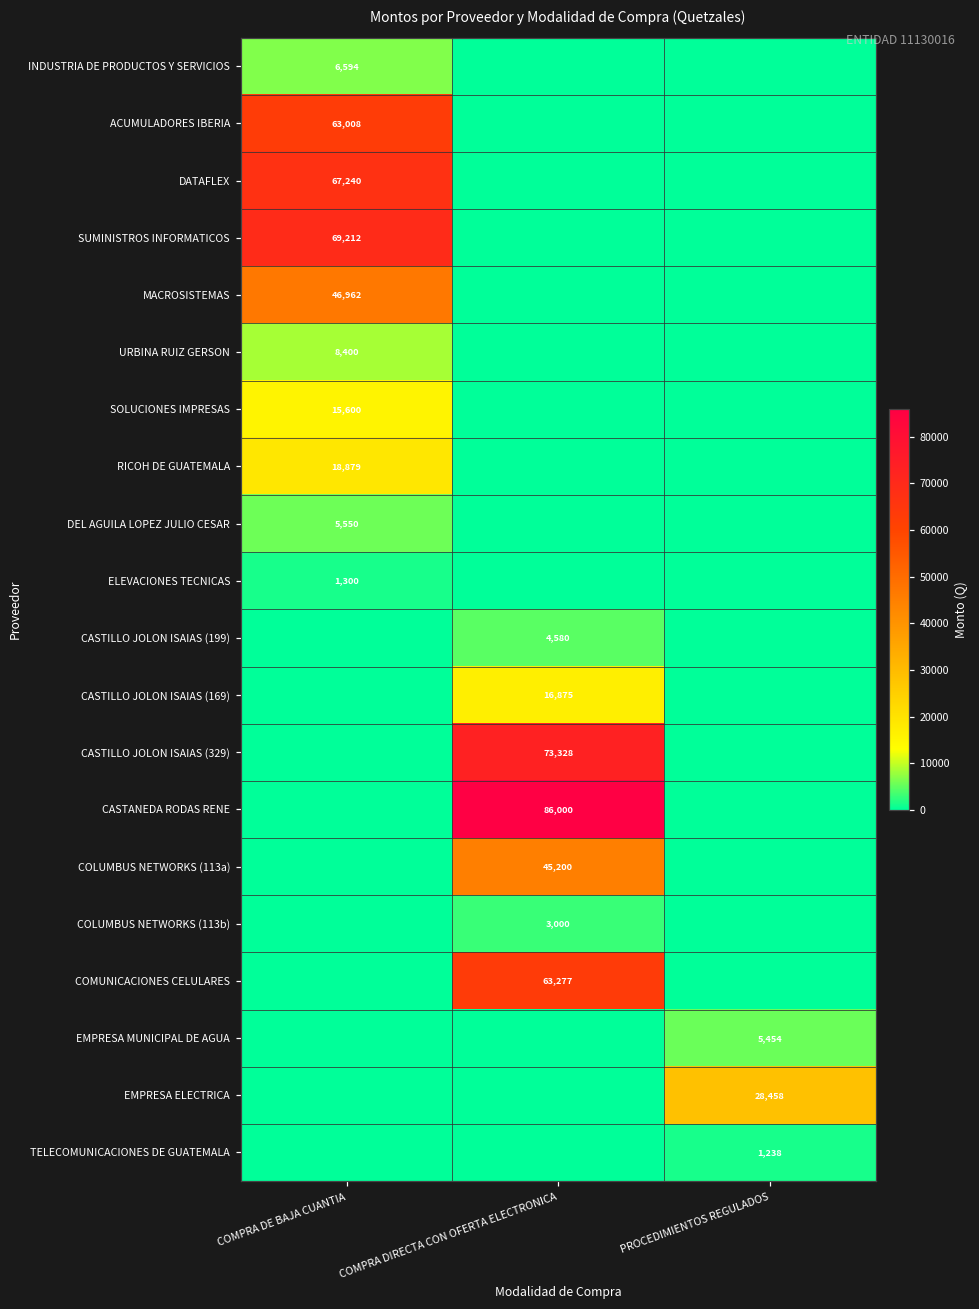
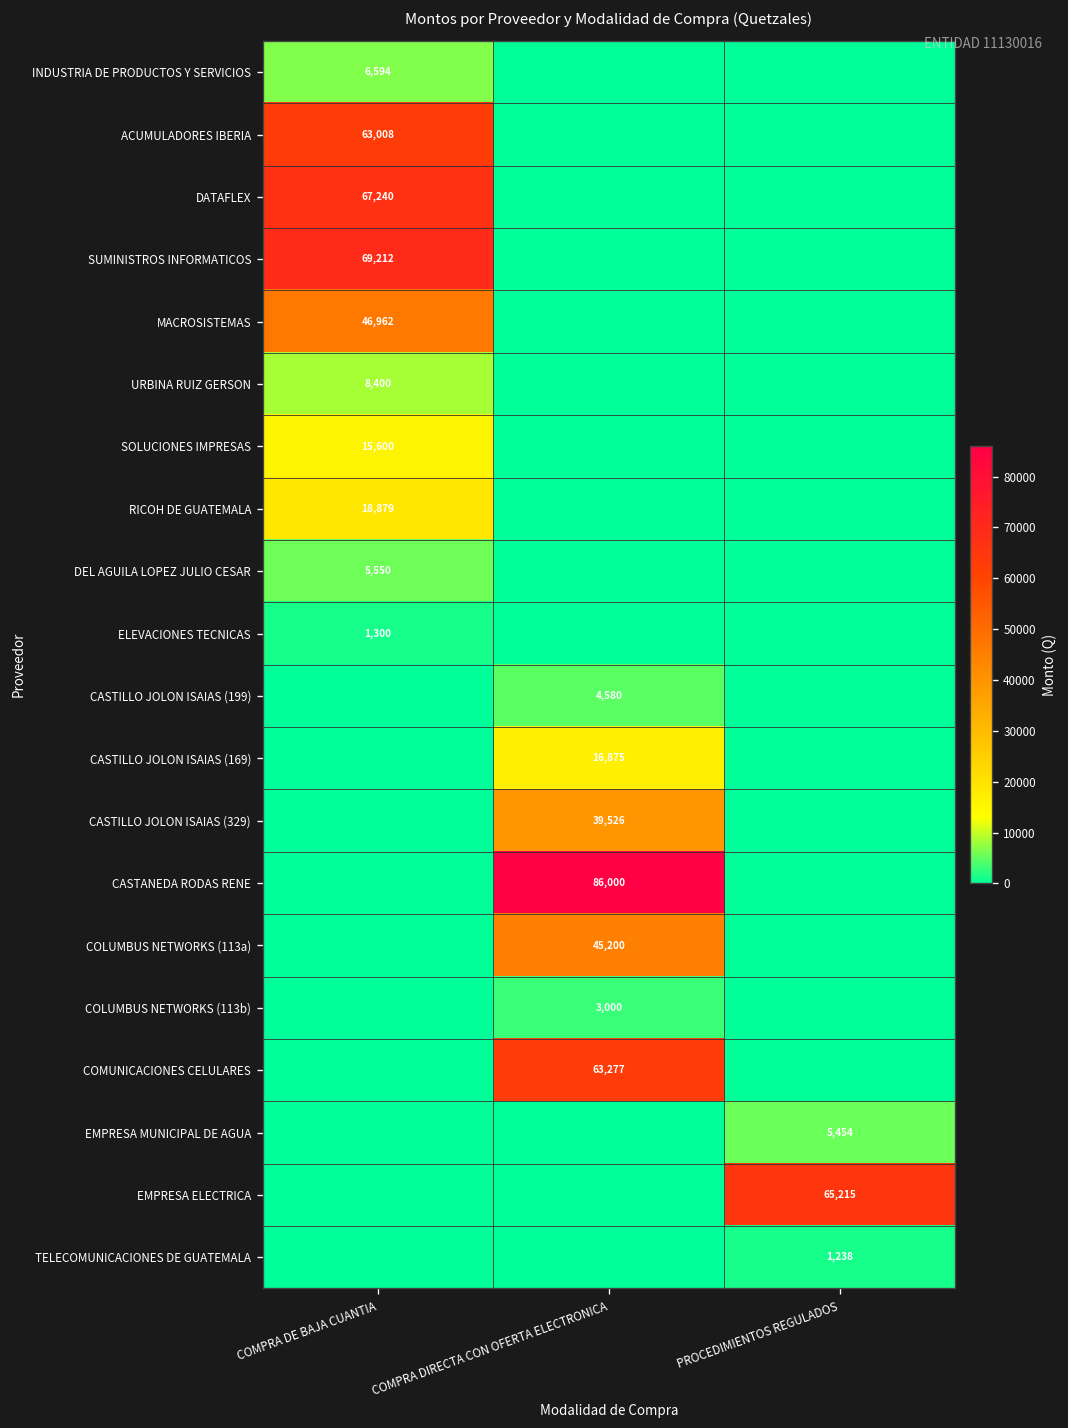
  {
    "INDUSTRIA DE PRODUCTOS Y SERVICIOS": {
      "COMPRA DE BAJA CUANTIA": "6,594"
    },
    "ACUMULADORES IBERIA": {
      "COMPRA DE BAJA CUANTIA": "63,008"
    },
    "DATAFLEX": {
      "COMPRA DE BAJA CUANTIA": "67,240"
    },
    "SUMINISTROS INFORMATICOS": {
      "COMPRA DE BAJA CUANTIA": "69,212"
    },
    "MACROSISTEMAS": {
      "COMPRA DE BAJA CUANTIA": "46,962"
    },
    "URBINA RUIZ GERSON": {
      "COMPRA DE BAJA CUANTIA": "8,400"
    },
    "SOLUCIONES IMPRESAS": {
      "COMPRA DE BAJA CUANTIA": "15,600"
    },
    "RICOH DE GUATEMALA": {
      "COMPRA DE BAJA CUANTIA": "18,879"
    },
    "DEL AGUILA LOPEZ JULIO CESAR": {
      "COMPRA DE BAJA CUANTIA": "5,550"
    },
    "ELEVACIONES TECNICAS": {
      "COMPRA DE BAJA CUANTIA": "1,300"
    },
    "CASTILLO JOLON ISAIAS (199)": {
      "COMPRA DIRECTA CON OFERTA ELECTRONICA": "4,580"
    },
    "CASTILLO JOLON ISAIAS (169)": {
      "COMPRA DIRECTA CON OFERTA ELECTRONICA": "16,875"
    },
    "CASTILLO JOLON ISAIAS (329)": {
-     "COMPRA DIRECTA CON OFERTA ELECTRONICA": "73,328"
+     "COMPRA DIRECTA CON OFERTA ELECTRONICA": "39,526"
    },
    "CASTANEDA RODAS RENE": {
      "COMPRA DIRECTA CON OFERTA ELECTRONICA": "86,000"
    },
    "COLUMBUS NETWORKS (113a)": {
      "COMPRA DIRECTA CON OFERTA ELECTRONICA": "45,200"
    },
    "COLUMBUS NETWORKS (113b)": {
      "COMPRA DIRECTA CON OFERTA ELECTRONICA": "3,000"
    },
    "COMUNICACIONES CELULARES": {
      "COMPRA DIRECTA CON OFERTA ELECTRONICA": "63,277"
    },
    "EMPRESA MUNICIPAL DE AGUA": {
      "PROCEDIMIENTOS REGULADOS": "5,454"
    },
    "EMPRESA ELECTRICA": {
-     "PROCEDIMIENTOS REGULADOS": "28,458"
+     "PROCEDIMIENTOS REGULADOS": "65,215"
    },
    "TELECOMUNICACIONES DE GUATEMALA": {
      "PROCEDIMIENTOS REGULADOS": "1,238"
    }
  }
